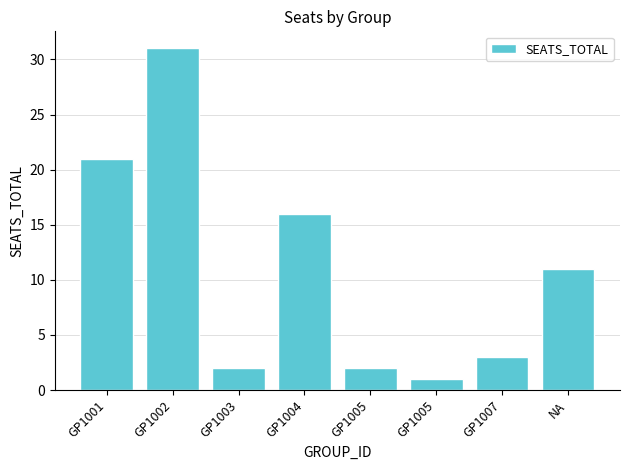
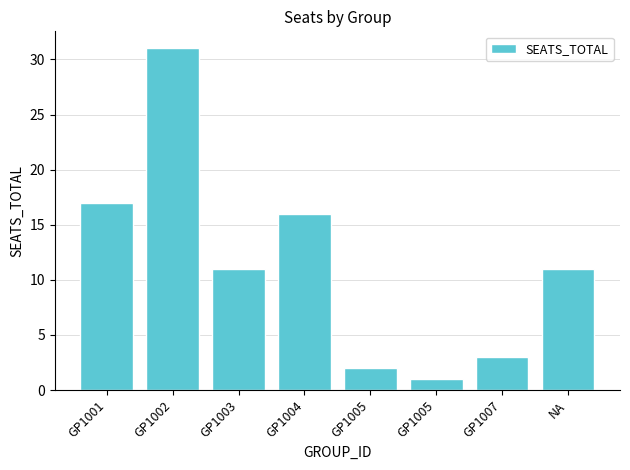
  {
-   "GP1001": 21,
+   "GP1001": 17,
    "GP1002": 31,
-   "GP1003": 2,
+   "GP1003": 11,
    "GP1004": 16,
    "GP1007": 3,
    "NA": 11
  }
